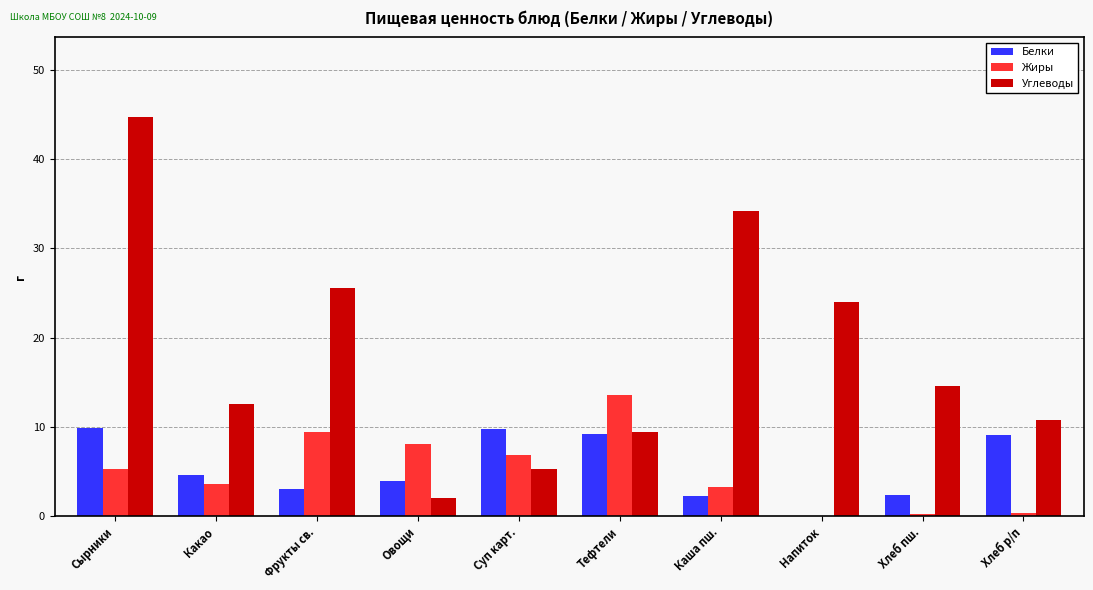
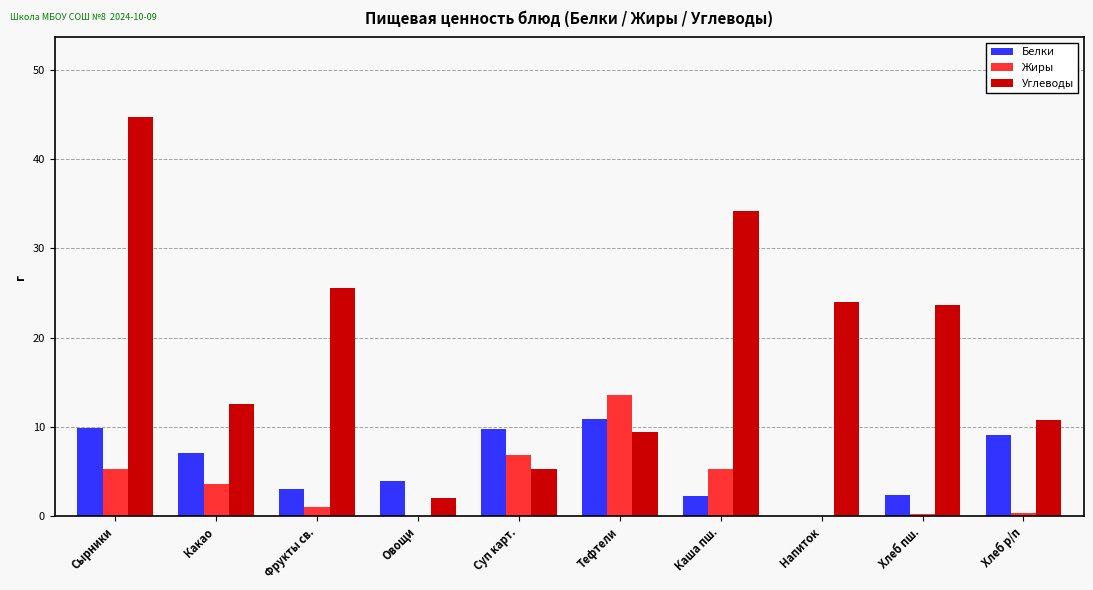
  {
    "Белки": {
      "Сырники": 10,
-     "Какао": 5,
+     "Какао": 7,
      "Фрукты св.": 3,
      "Овощи": 4,
      "Суп карт.": 10,
-     "Тефтели": 9,
+     "Тефтели": 11,
      "Каша пш.": 2,
      "Напиток": 0,
      "Хлеб пш.": 2,
      "Хлеб р/п": 9
    },
    "Жиры": {
      "Сырники": 5,
      "Какао": 4,
-     "Фрукты св.": 9,
-     "Овощи": 8,
+     "Фрукты св.": 1,
+     "Овощи": 0,
      "Суп карт.": 7,
      "Тефтели": 14,
-     "Каша пш.": 3,
+     "Каша пш.": 5,
      "Напиток": 0,
      "Хлеб пш.": 0,
      "Хлеб р/п": 0
    },
    "Углеводы": {
      "Сырники": 45,
      "Какао": 13,
      "Фрукты св.": 26,
      "Овощи": 2,
      "Суп карт.": 5,
      "Тефтели": 9,
      "Каша пш.": 34,
      "Напиток": 24,
-     "Хлеб пш.": 15,
+     "Хлеб пш.": 24,
      "Хлеб р/п": 11
    }
  }
